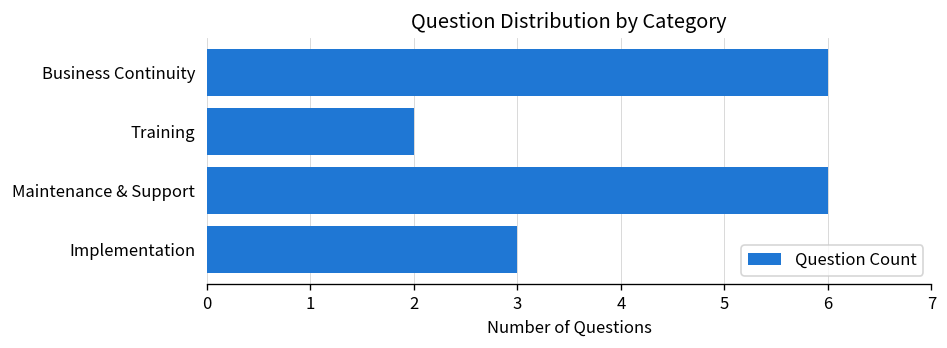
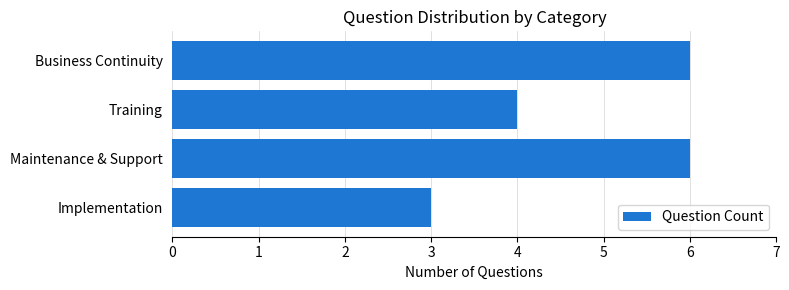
  {
    "Business Continuity": 6,
-   "Training": 2,
+   "Training": 4,
    "Maintenance & Support": 6,
    "Implementation": 3
  }
